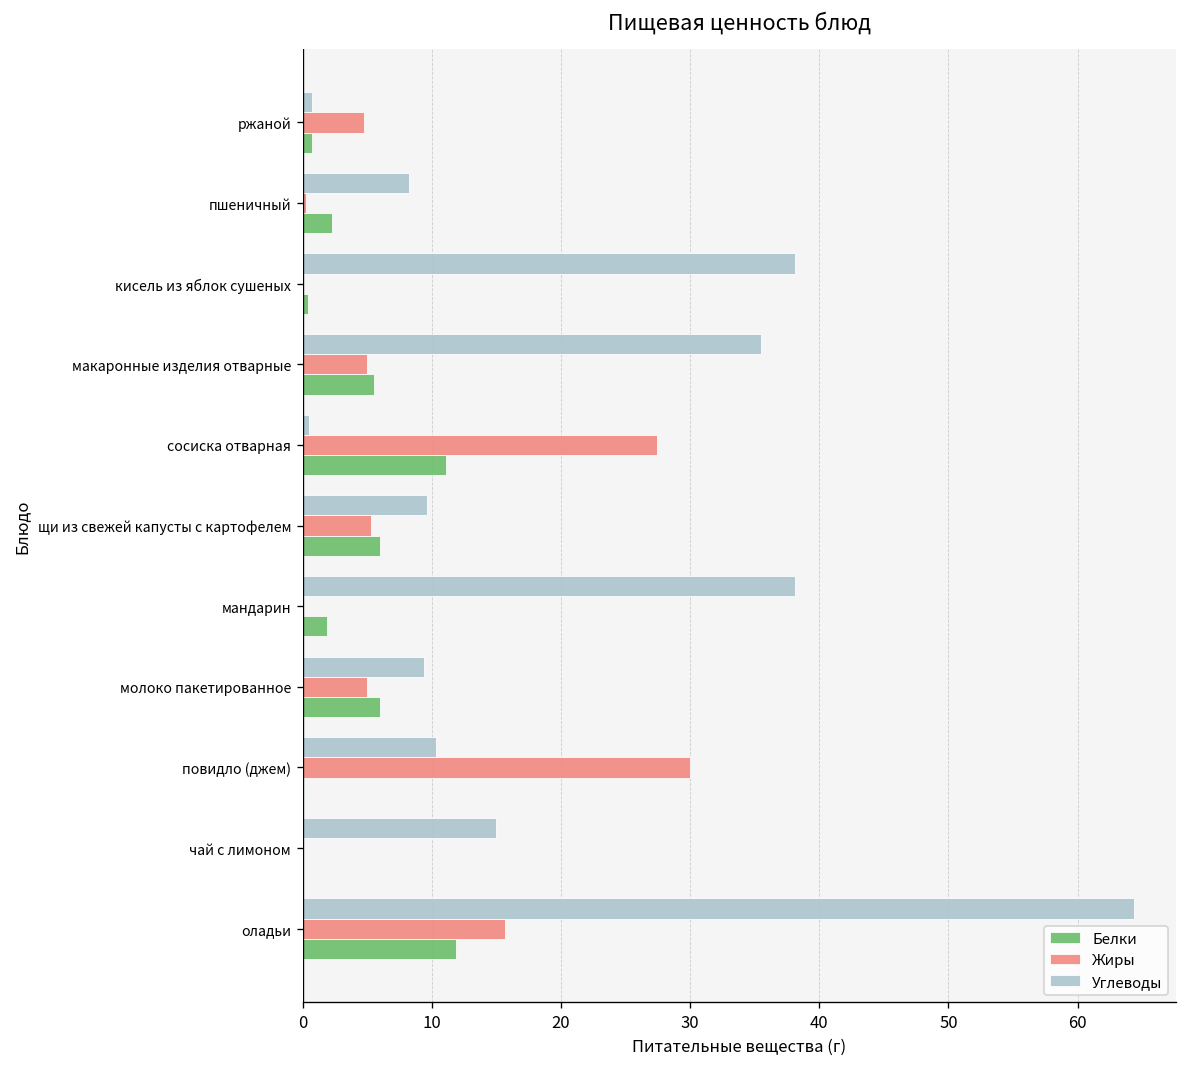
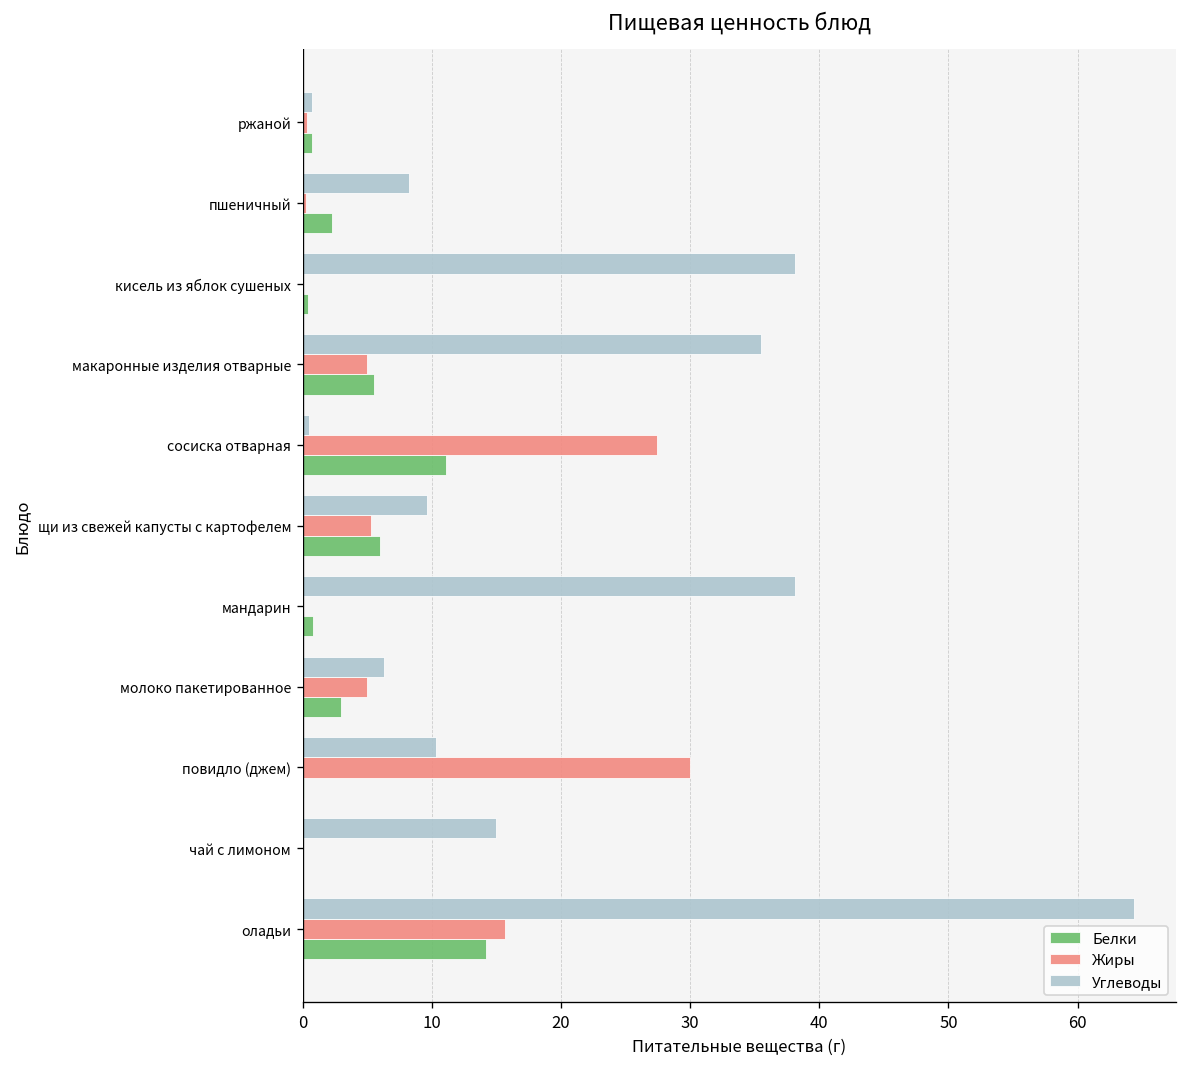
  {
    "Белки": {
      "ржаной": 0.7,
      "пшеничный": 2.3,
      "кисель из яблок сушеных": 0.4,
      "макаронные изделия отварные": 5.5,
      "сосиска отварная": 11.1,
      "щи из свежей капусты с картофелем": 6.0,
-     "мандарин": 1.9,
-     "молоко пакетированное": 6,
+     "мандарин": 0.8,
+     "молоко пакетированное": 3,
      "чай с лимоном": 0.0,
-     "оладьи": 11.9
+     "оладьи": 14.2
    },
    "Жиры": {
-     "ржаной": 4.7,
+     "ржаной": 0.4,
      "пшеничный": 0.2,
      "кисель из яблок сушеных": 0.0,
      "макаронные изделия отварные": 5.0,
      "сосиска отварная": 27.4,
      "щи из свежей капусты с картофелем": 5.3,
      "мандарин": 0.0,
      "молоко пакетированное": 5.0,
      "повидло (джем)": 30.0,
      "чай с лимоном": 0.0,
      "оладьи": 15.7
    },
    "Углеводы": {
      "ржаной": 0.7,
      "пшеничный": 8.2,
      "кисель из яблок сушеных": 38.1,
      "макаронные изделия отварные": 35.5,
      "сосиска отварная": 0.5,
      "щи из свежей капусты с картофелем": 9.6,
      "мандарин": 38.1,
-     "молоко пакетированное": 9.4,
+     "молоко пакетированное": 6.3,
      "повидло (джем)": 10.3,
      "чай с лимоном": 15.0,
      "оладьи": 64.4
    }
  }
